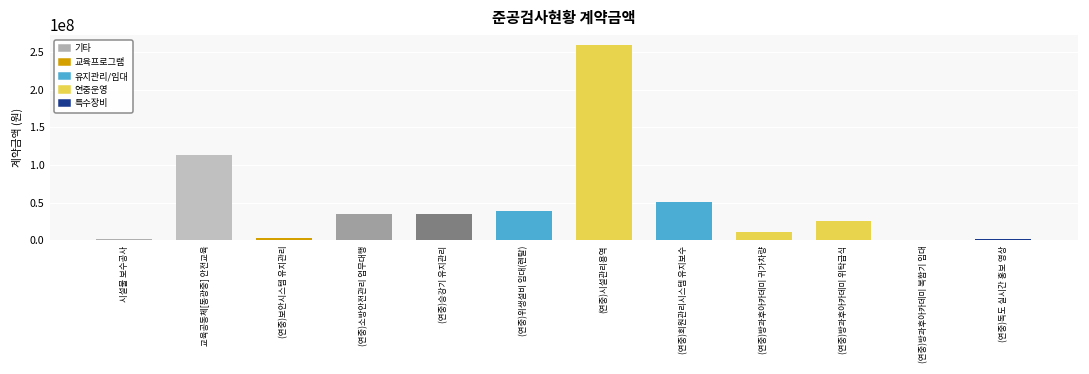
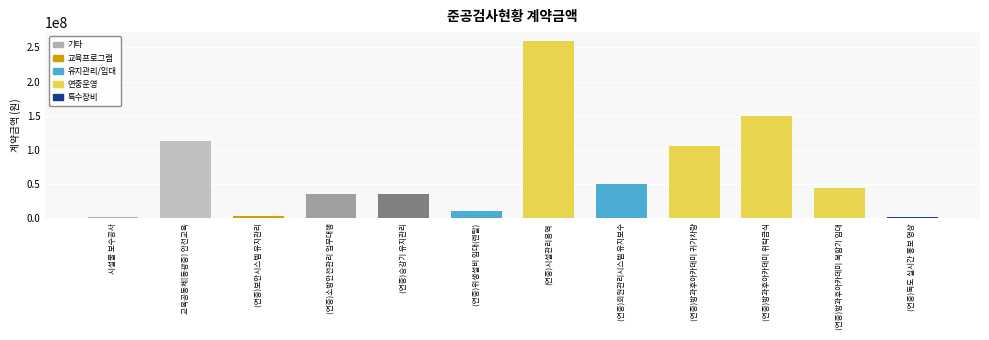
  {
    "교육공동체[동광중] 안전교육": 110000000,
    "(연중)소방안전관리 업무대행": 40000000,
    "(연중)승강기 유지관리": 40000000,
-   "(연중)위생설비 임대(렌탈)": 40000000,
+   "(연중)위생설비 임대(렌탈)": 10000000,
    "(연중)시설관리용역": 260000000,
    "(연중)회원관리시스템 유지보수": 50000000,
-   "(연중)방과후아카데미 귀가차량": 10000000,
-   "(연중)방과후아카데미 위탁급식": 30000000,
-   "(연중)방과후아카데미 복합기 임대": 0
+   "(연중)방과후아카데미 귀가차량": 110000000,
+   "(연중)방과후아카데미 위탁급식": 150000000,
+   "(연중)방과후아카데미 복합기 임대": 50000000
  }
